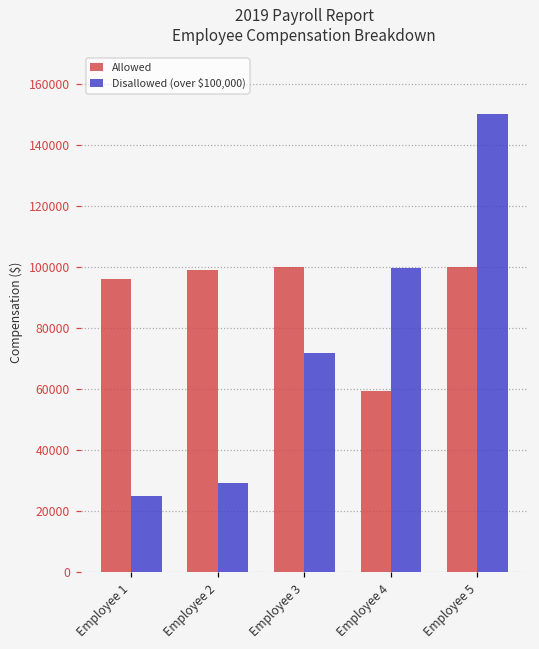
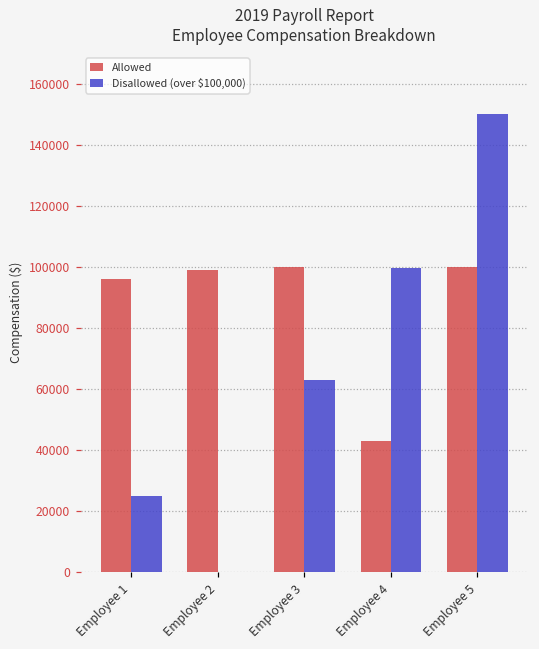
  {
    "Allowed": {
      "Employee 1": 96000,
      "Employee 2": 99000,
      "Employee 3": 100000,
-     "Employee 4": 60000,
+     "Employee 4": 43000,
      "Employee 5": 100000
    },
    "Disallowed (over $100,000)": {
      "Employee 1": 25000,
-     "Employee 2": 29000,
-     "Employee 3": 72000,
+     "Employee 2": 0,
+     "Employee 3": 63000,
      "Employee 4": 100000,
      "Employee 5": 150000
    }
  }
